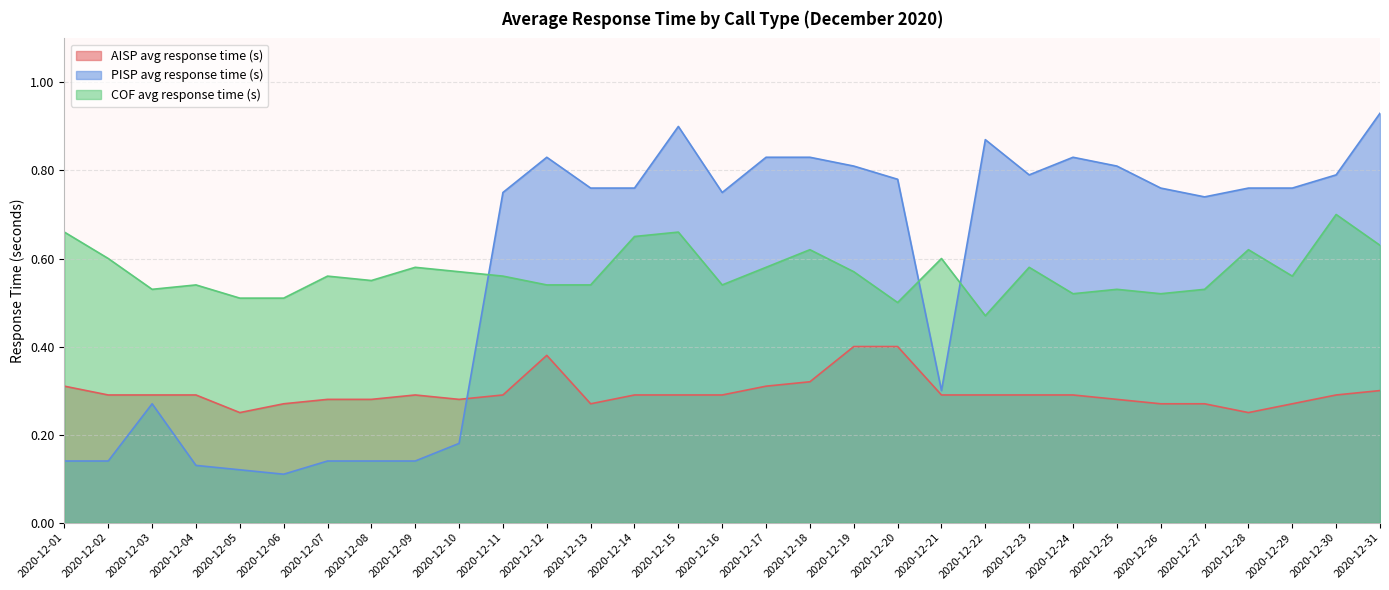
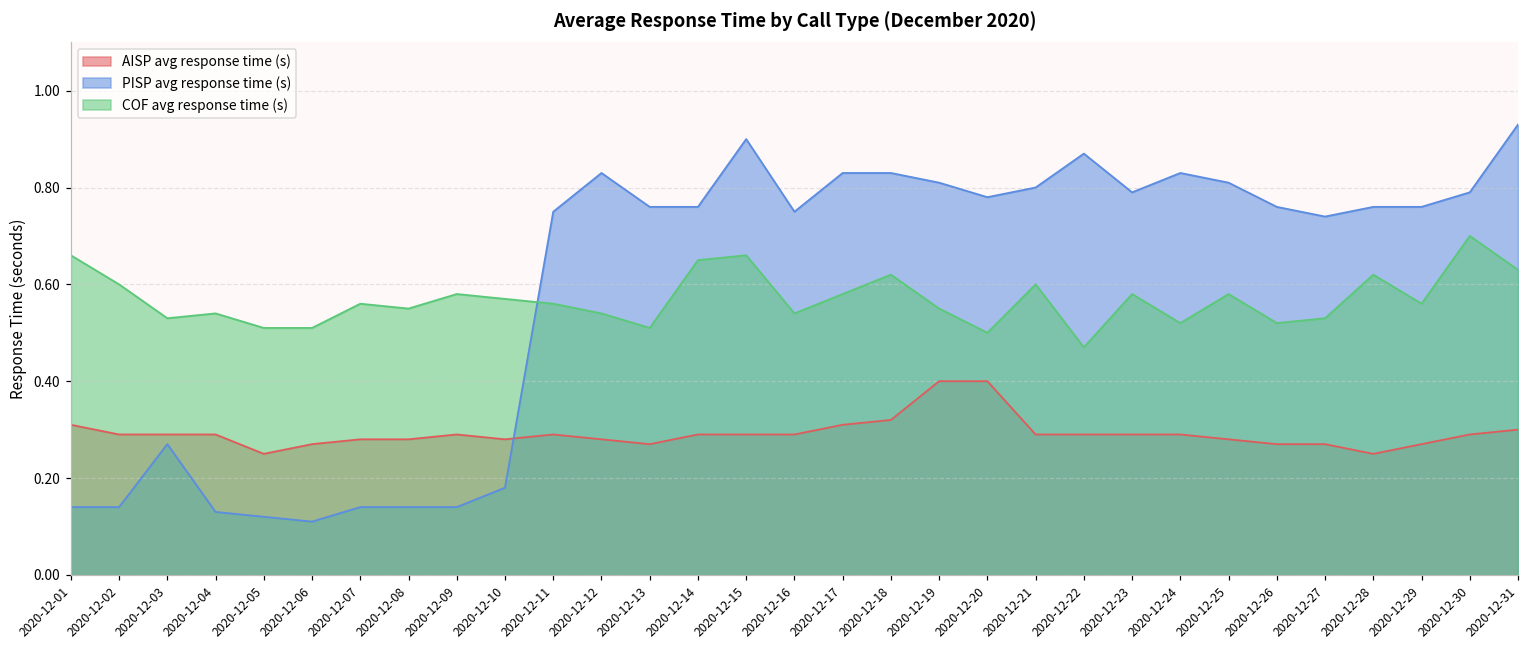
  {
    "AISP avg response time (s)": {
      "2020-12-01": 0.31,
      "2020-12-02": 0.29,
      "2020-12-03": 0.29,
      "2020-12-04": 0.29,
      "2020-12-05": 0.25,
      "2020-12-06": 0.27,
      "2020-12-07": 0.28,
      "2020-12-08": 0.28,
      "2020-12-09": 0.29,
      "2020-12-10": 0.28,
      "2020-12-11": 0.29,
-     "2020-12-12": 0.38,
+     "2020-12-12": 0.28,
      "2020-12-13": 0.27,
      "2020-12-14": 0.29,
      "2020-12-15": 0.29,
      "2020-12-16": 0.29,
      "2020-12-17": 0.31,
      "2020-12-18": 0.32,
      "2020-12-19": 0.40,
      "2020-12-20": 0.40,
      "2020-12-21": 0.29,
      "2020-12-22": 0.29,
      "2020-12-23": 0.29,
      "2020-12-24": 0.29,
      "2020-12-25": 0.28,
      "2020-12-26": 0.27,
      "2020-12-27": 0.27,
      "2020-12-28": 0.25,
      "2020-12-29": 0.27,
      "2020-12-30": 0.29,
      "2020-12-31": 0.30
    },
    "PISP avg response time (s)": {
      "2020-12-01": 0.14,
      "2020-12-02": 0.14,
      "2020-12-03": 0.27,
      "2020-12-04": 0.13,
      "2020-12-05": 0.12,
      "2020-12-06": 0.11,
      "2020-12-07": 0.14,
      "2020-12-08": 0.14,
      "2020-12-09": 0.14,
      "2020-12-10": 0.18,
      "2020-12-11": 0.75,
      "2020-12-12": 0.83,
      "2020-12-13": 0.76,
      "2020-12-14": 0.76,
      "2020-12-15": 0.9,
      "2020-12-16": 0.75,
      "2020-12-17": 0.83,
      "2020-12-18": 0.83,
      "2020-12-19": 0.81,
      "2020-12-20": 0.78,
-     "2020-12-21": 0.3,
+     "2020-12-21": 0.8,
      "2020-12-22": 0.87,
      "2020-12-23": 0.79,
      "2020-12-24": 0.83,
      "2020-12-25": 0.81,
      "2020-12-26": 0.76,
      "2020-12-27": 0.74,
      "2020-12-28": 0.76,
      "2020-12-29": 0.76,
      "2020-12-30": 0.79,
      "2020-12-31": 0.93
    },
    "COF avg response time (s)": {
      "2020-12-01": 0.66,
      "2020-12-02": 0.60,
      "2020-12-03": 0.53,
      "2020-12-04": 0.54,
      "2020-12-05": 0.51,
      "2020-12-06": 0.51,
      "2020-12-07": 0.56,
      "2020-12-08": 0.55,
      "2020-12-09": 0.58,
      "2020-12-10": 0.57,
      "2020-12-11": 0.56,
      "2020-12-12": 0.54,
-     "2020-12-13": 0.54,
+     "2020-12-13": 0.51,
      "2020-12-14": 0.65,
      "2020-12-15": 0.66,
      "2020-12-16": 0.54,
      "2020-12-17": 0.58,
      "2020-12-18": 0.62,
-     "2020-12-19": 0.57,
+     "2020-12-19": 0.55,
      "2020-12-20": 0.50,
      "2020-12-21": 0.60,
      "2020-12-22": 0.47,
      "2020-12-23": 0.58,
      "2020-12-24": 0.52,
-     "2020-12-25": 0.53,
+     "2020-12-25": 0.58,
      "2020-12-26": 0.52,
      "2020-12-27": 0.53,
      "2020-12-28": 0.62,
      "2020-12-29": 0.56,
      "2020-12-30": 0.70,
      "2020-12-31": 0.63
    }
  }
